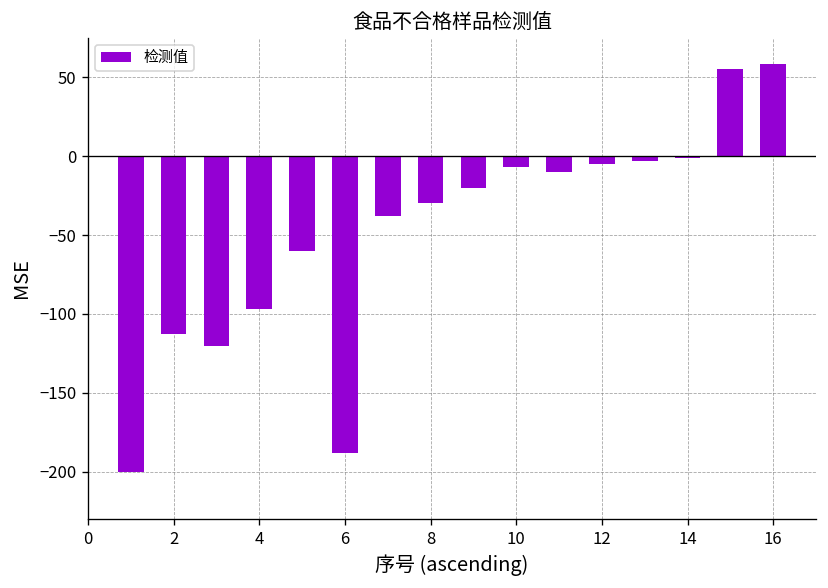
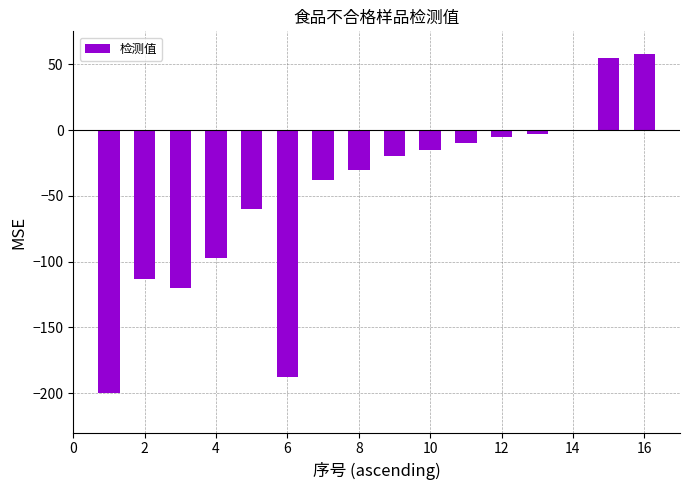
  {
    "2": -113,
    "4": -97,
    "6": -188,
    "8": -30,
-   "10": -7,
+   "10": -15,
    "12": -5,
    "16": 58
  }
